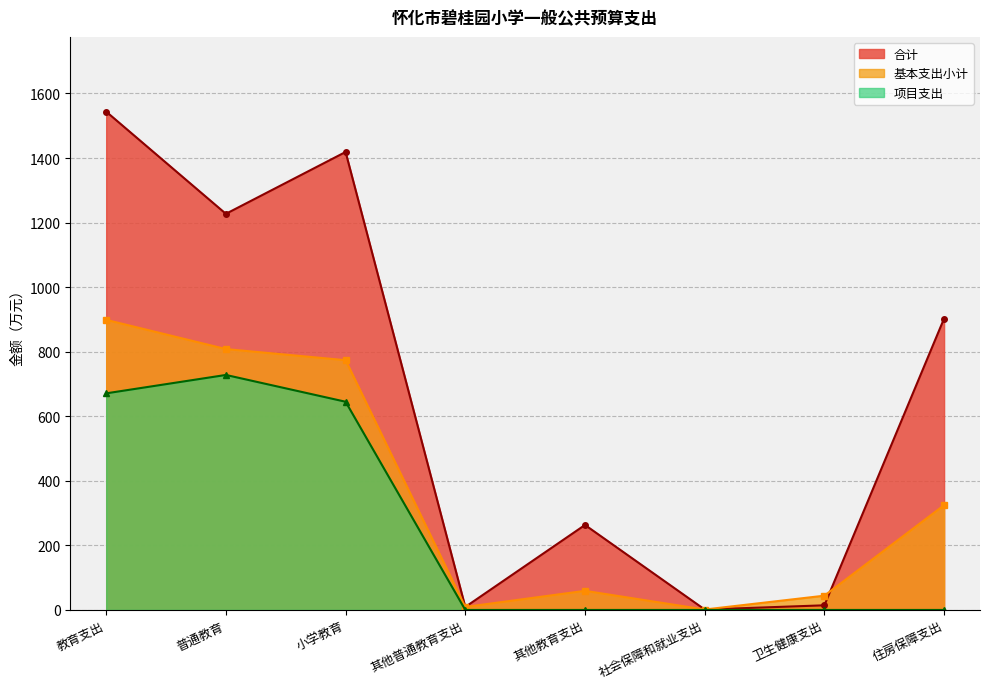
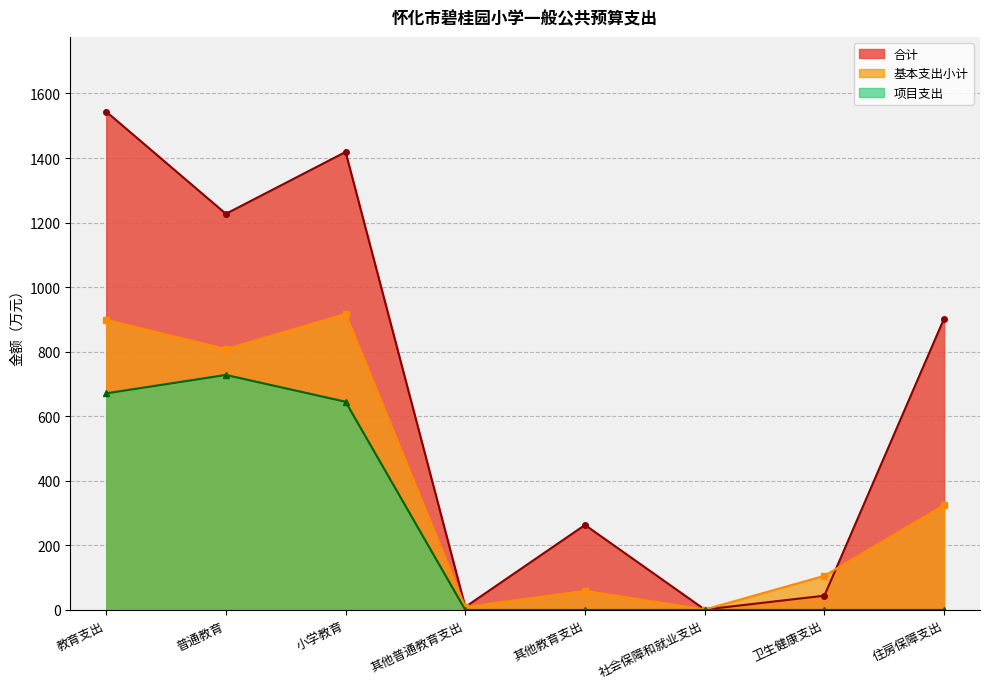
  {
    "合计": {
      "教育支出": 1540,
      "普通教育": 1230,
      "小学教育": 1420,
      "其他教育支出": 260,
-     "卫生健康支出": 10,
+     "卫生健康支出": 40,
      "住房保障支出": 900
    },
    "基本支出小计": {
      "教育支出": 900,
      "普通教育": 810,
-     "小学教育": 770,
+     "小学教育": 920,
      "其他教育支出": 60,
-     "卫生健康支出": 40,
+     "卫生健康支出": 110,
      "住房保障支出": 320
    },
    "项目支出": {
      "教育支出": 670,
      "普通教育": 730,
      "小学教育": 650,
      "其他普通教育支出": 0,
      "其他教育支出": 0,
      "卫生健康支出": 0,
      "住房保障支出": 0
    }
  }
